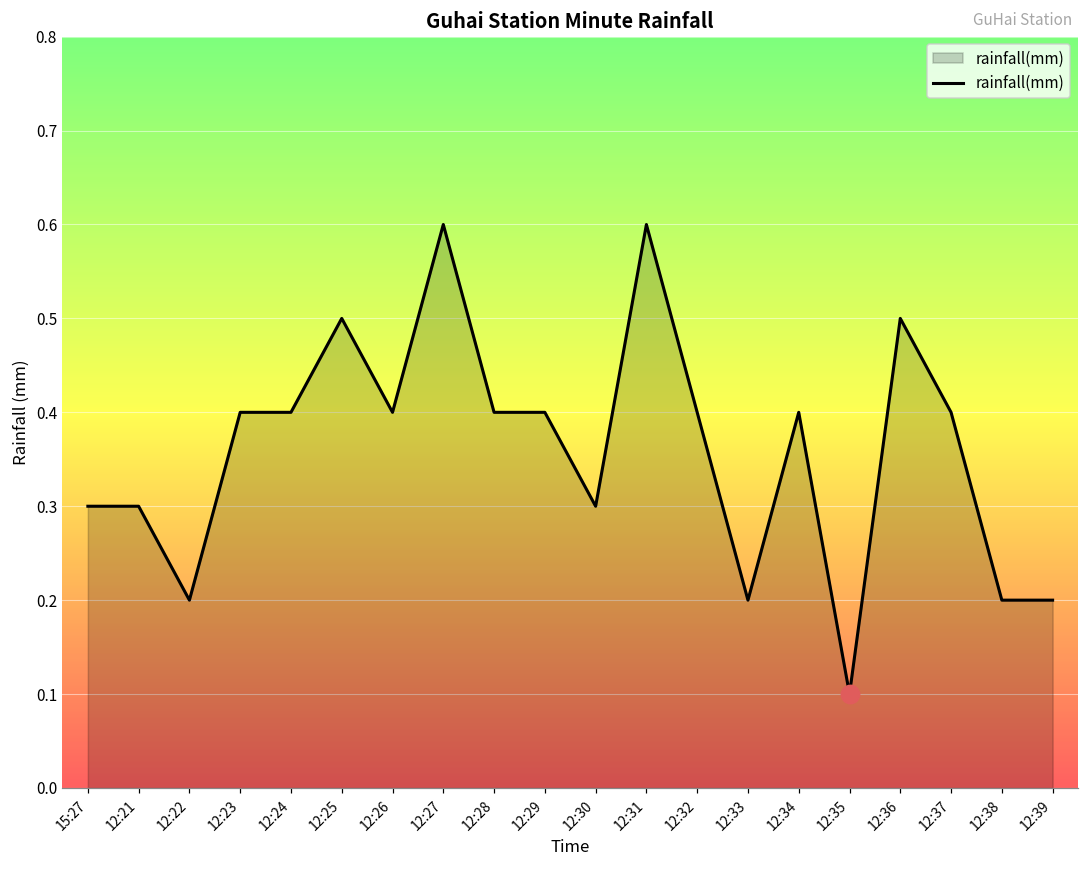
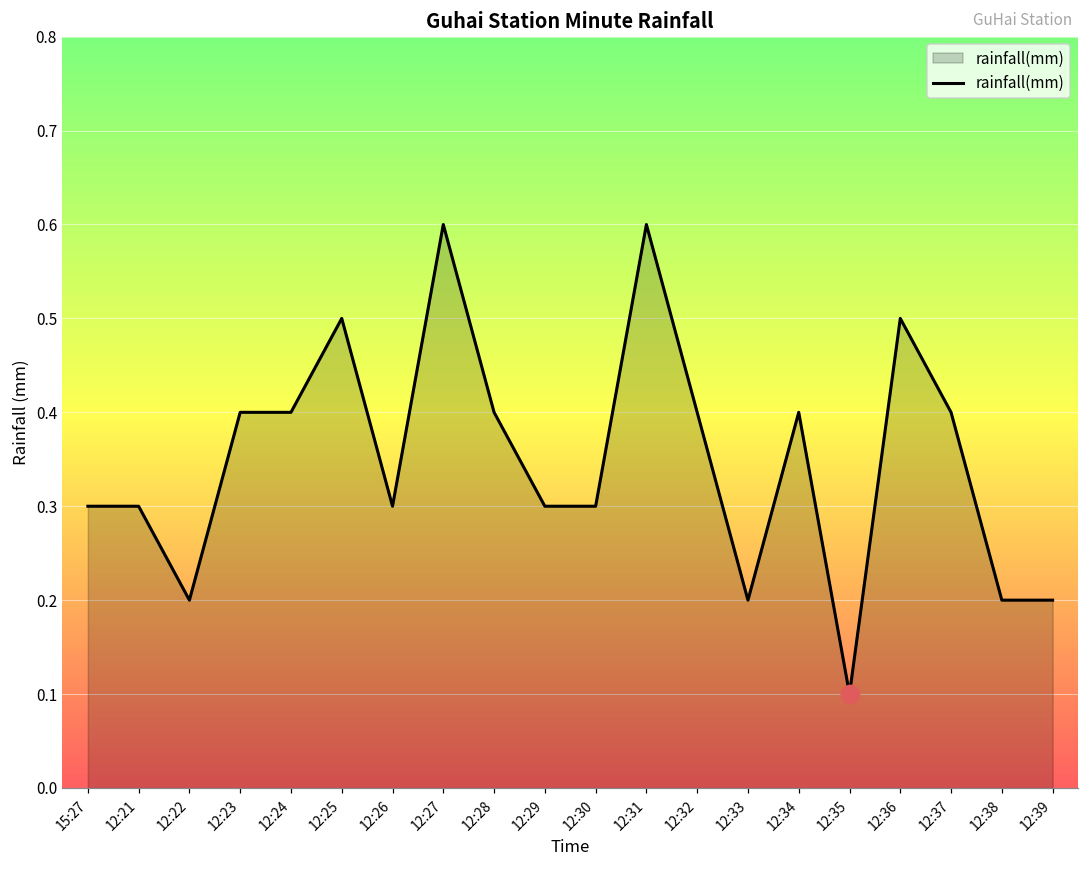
  {
    "rainfall(mm)": {
      "15:27": 0.3,
      "12:21": 0.3,
      "12:22": 0.2,
      "12:23": 0.4,
      "12:24": 0.4,
      "12:25": 0.5,
-     "12:26": 0.4,
+     "12:26": 0.3,
      "12:27": 0.6,
      "12:28": 0.4,
-     "12:29": 0.4,
+     "12:29": 0.3,
      "12:30": 0.3,
      "12:31": 0.6,
      "12:32": 0.4,
      "12:33": 0.2,
      "12:34": 0.4,
      "12:36": 0.5,
      "12:37": 0.4,
      "12:38": 0.2,
      "12:39": 0.2
    }
  }
